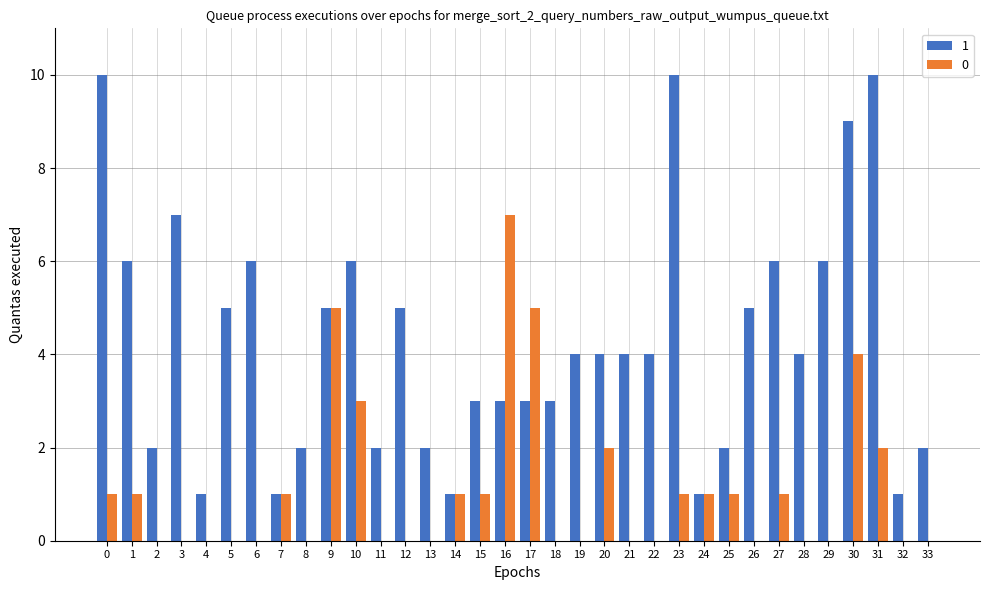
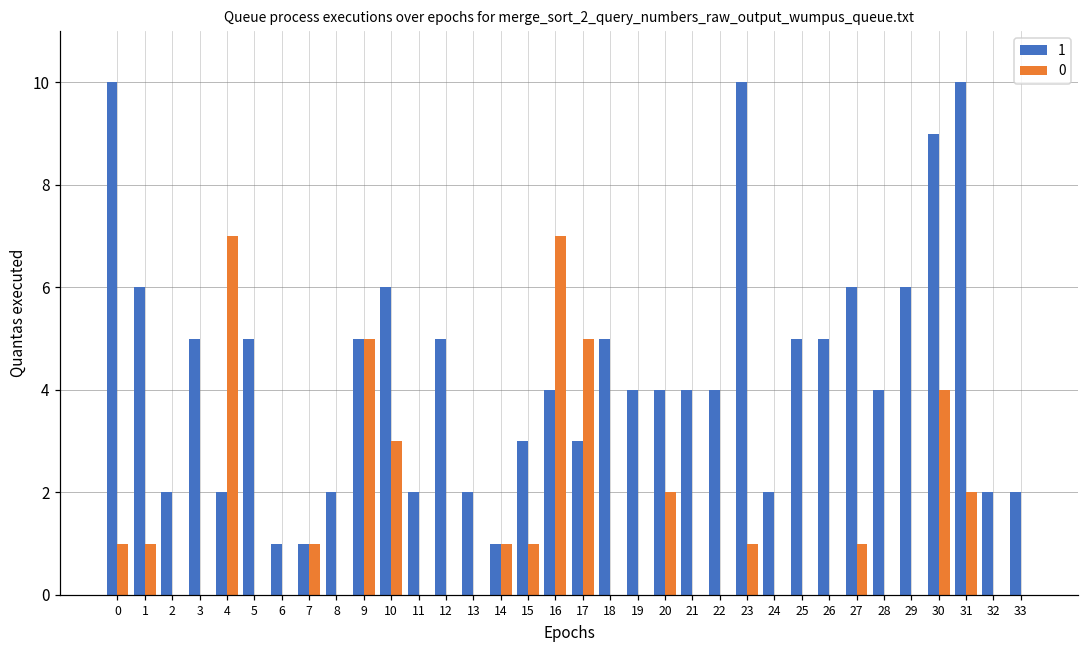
  {
    "1": {
      "0": 10,
      "1": 6,
      "2": 2,
-     "3": 7,
-     "4": 1,
+     "3": 5,
+     "4": 2,
      "5": 5,
-     "6": 6,
+     "6": 1,
      "7": 1,
      "8": 2,
      "9": 5,
      "10": 6,
      "11": 2,
      "12": 5,
      "13": 2,
      "14": 1,
      "15": 3,
-     "16": 3,
+     "16": 4,
      "17": 3,
-     "18": 3,
+     "18": 5,
      "19": 4,
      "20": 4,
      "21": 4,
      "22": 4,
      "23": 10,
-     "24": 1,
-     "25": 2,
+     "24": 2,
+     "25": 5,
      "26": 5,
      "27": 6,
      "28": 4,
      "29": 6,
      "30": 9,
      "31": 10,
-     "32": 1,
+     "32": 2,
      "33": 2
    },
    "0": {
      "0": 1,
      "1": 1,
      "2": 0,
      "3": 0,
-     "4": 0,
+     "4": 7,
      "5": 0,
      "6": 0,
      "7": 1,
      "8": 0,
      "9": 5,
      "10": 3,
      "11": 0,
      "12": 0,
      "13": 0,
      "14": 1,
      "15": 1,
      "16": 7,
      "17": 5,
      "18": 0,
      "19": 0,
      "20": 2,
      "21": 0,
      "22": 0,
      "23": 1,
-     "24": 1,
-     "25": 1,
+     "24": 0,
+     "25": 0,
      "26": 0,
      "27": 1,
      "28": 0,
      "29": 0,
      "30": 4,
      "31": 2,
      "32": 0,
      "33": 0
    }
  }
